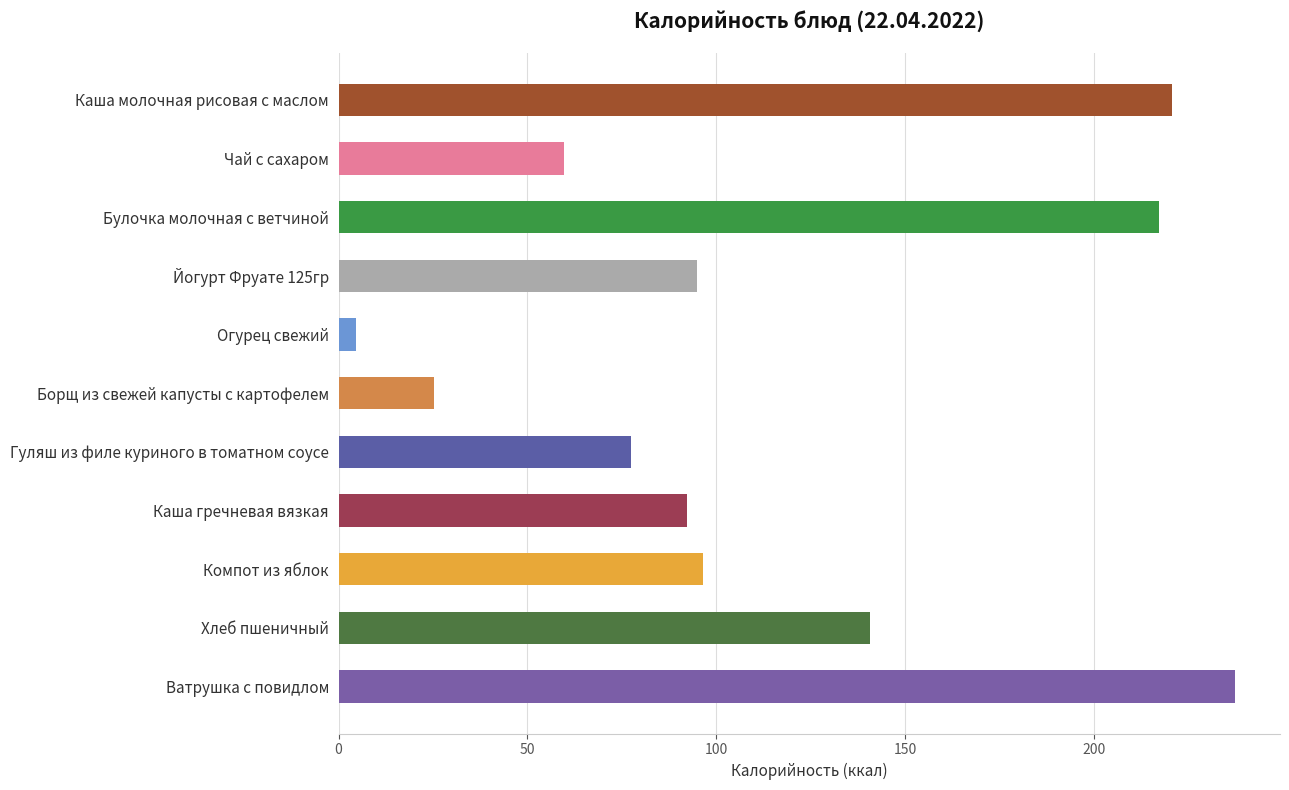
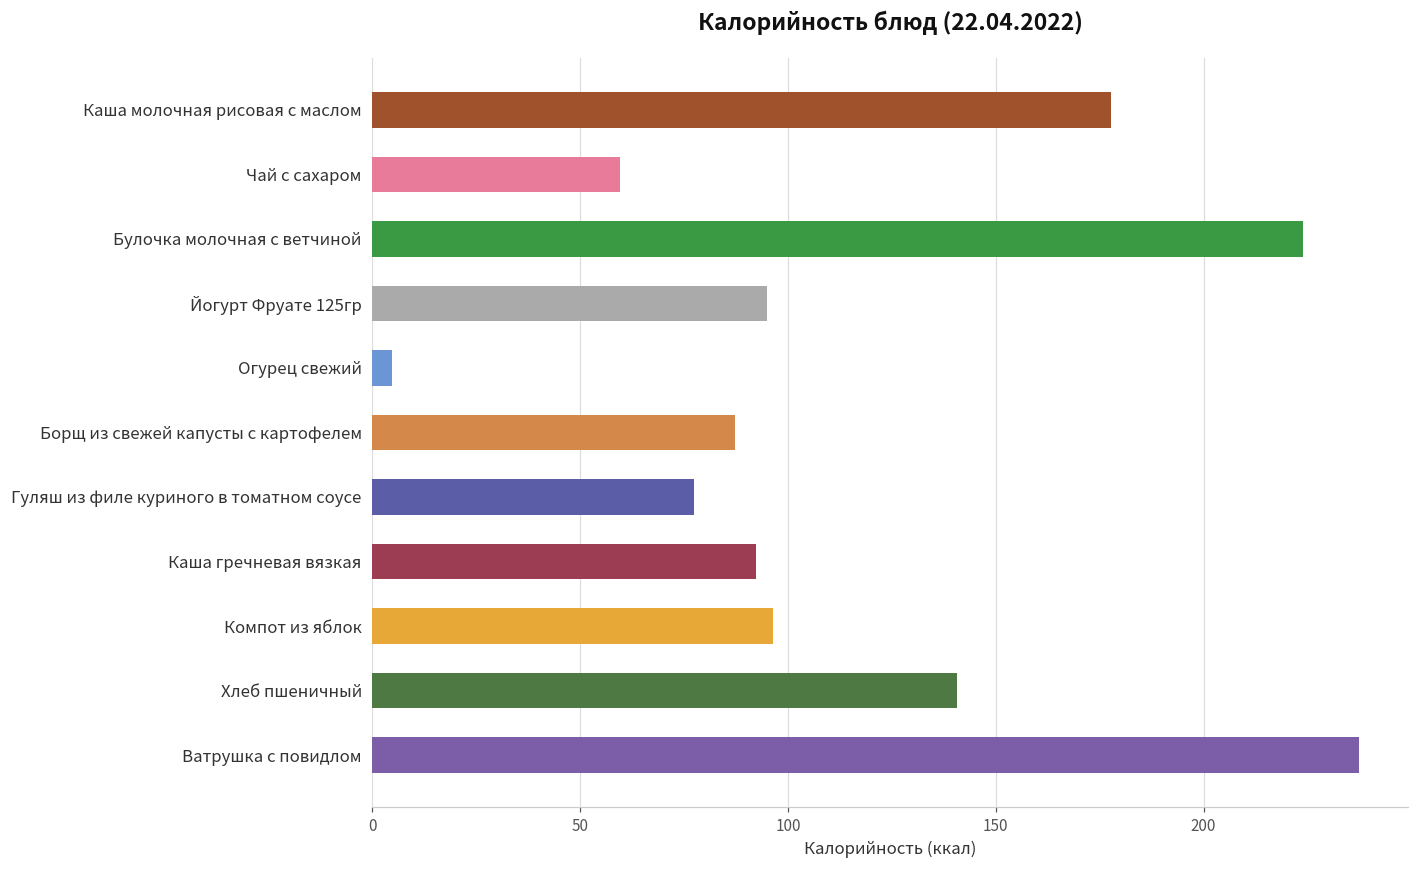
  {
-   "Каша молочная рисовая с маслом": 221,
+   "Каша молочная рисовая с маслом": 178,
    "Чай с сахаром": 60,
-   "Булочка молочная с ветчиной": 217,
+   "Булочка молочная с ветчиной": 224,
    "Йогурт Фруате 125гр": 95,
    "Огурец свежий": 5,
-   "Борщ из свежей капусты с картофелем": 25,
+   "Борщ из свежей капусты с картофелем": 87,
    "Гуляш из филе куриного в томатном соусе": 77,
    "Каша гречневая вязкая": 92,
    "Компот из яблок": 96,
    "Хлеб пшеничный": 141,
    "Ватрушка с повидлом": 237
  }
